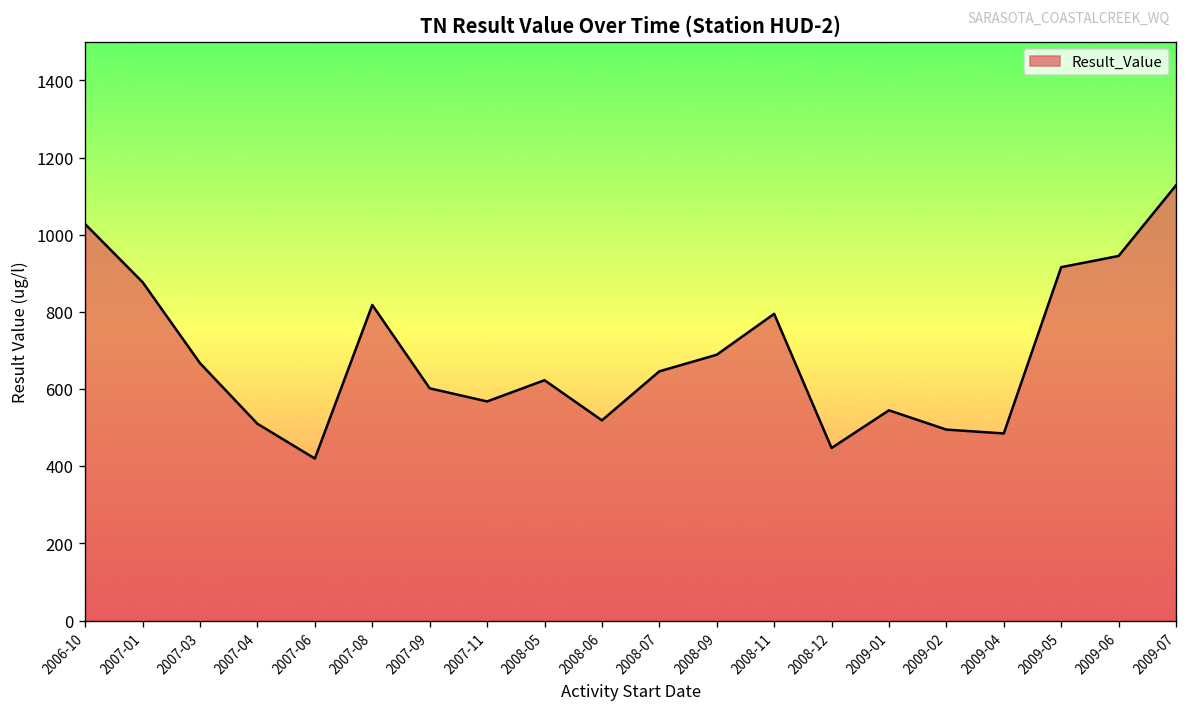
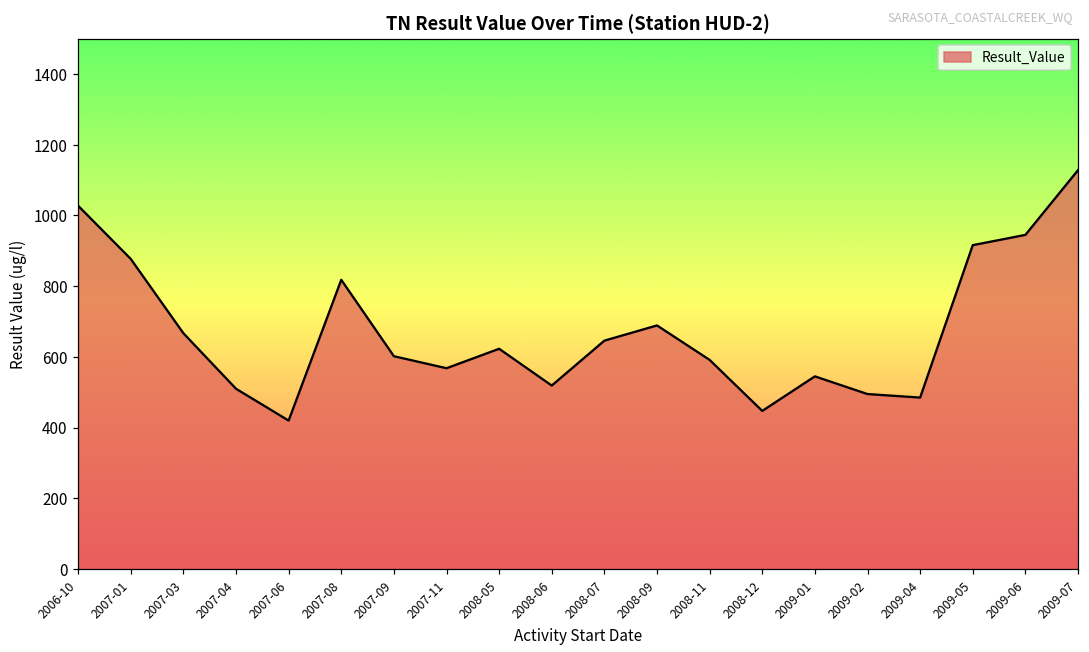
  {
    "2006-10": 1030,
    "2007-01": 880,
    "2007-03": 670,
    "2007-04": 510,
    "2007-06": 420,
    "2007-08": 820,
    "2007-09": 600,
    "2007-11": 570,
    "2008-05": 620,
    "2008-06": 520,
    "2008-07": 650,
    "2008-09": 690,
-   "2008-11": 800,
+   "2008-11": 590,
    "2008-12": 450,
    "2009-01": 550,
    "2009-02": 500,
    "2009-04": 490,
    "2009-05": 920,
    "2009-06": 950,
    "2009-07": 1130
  }
